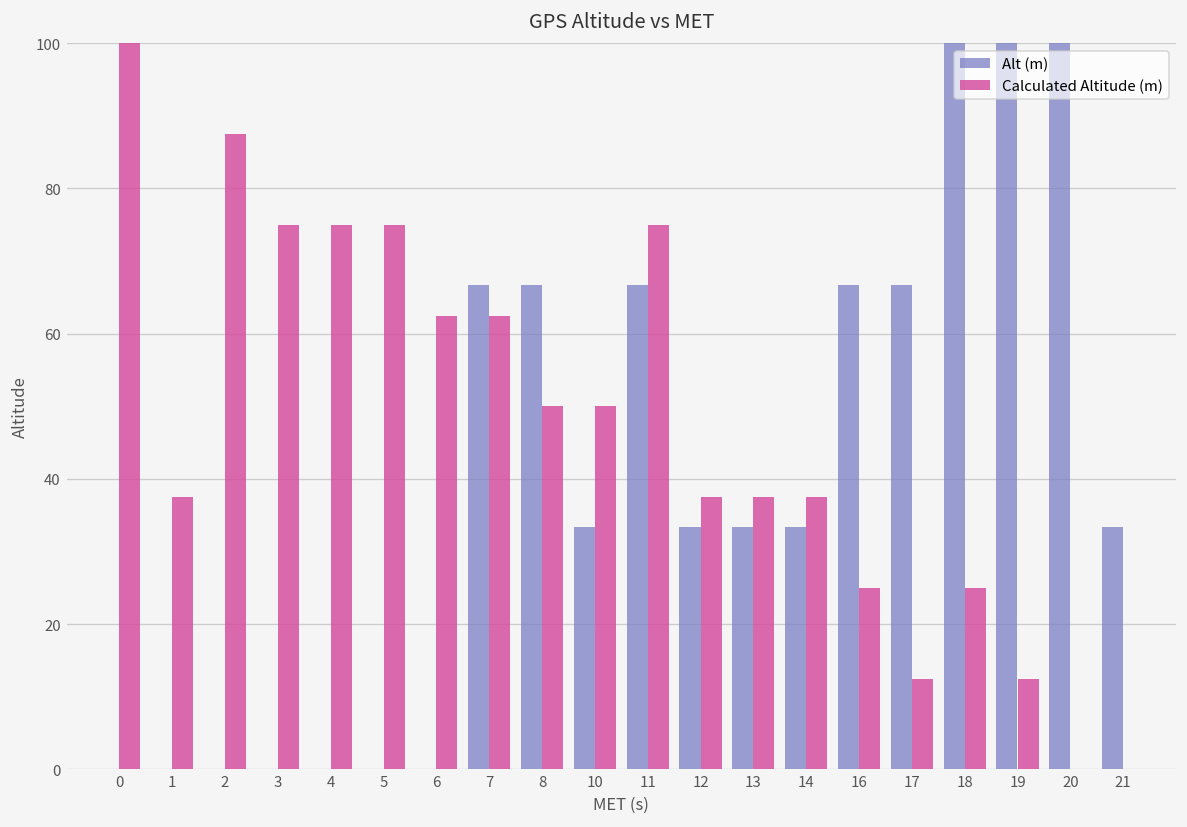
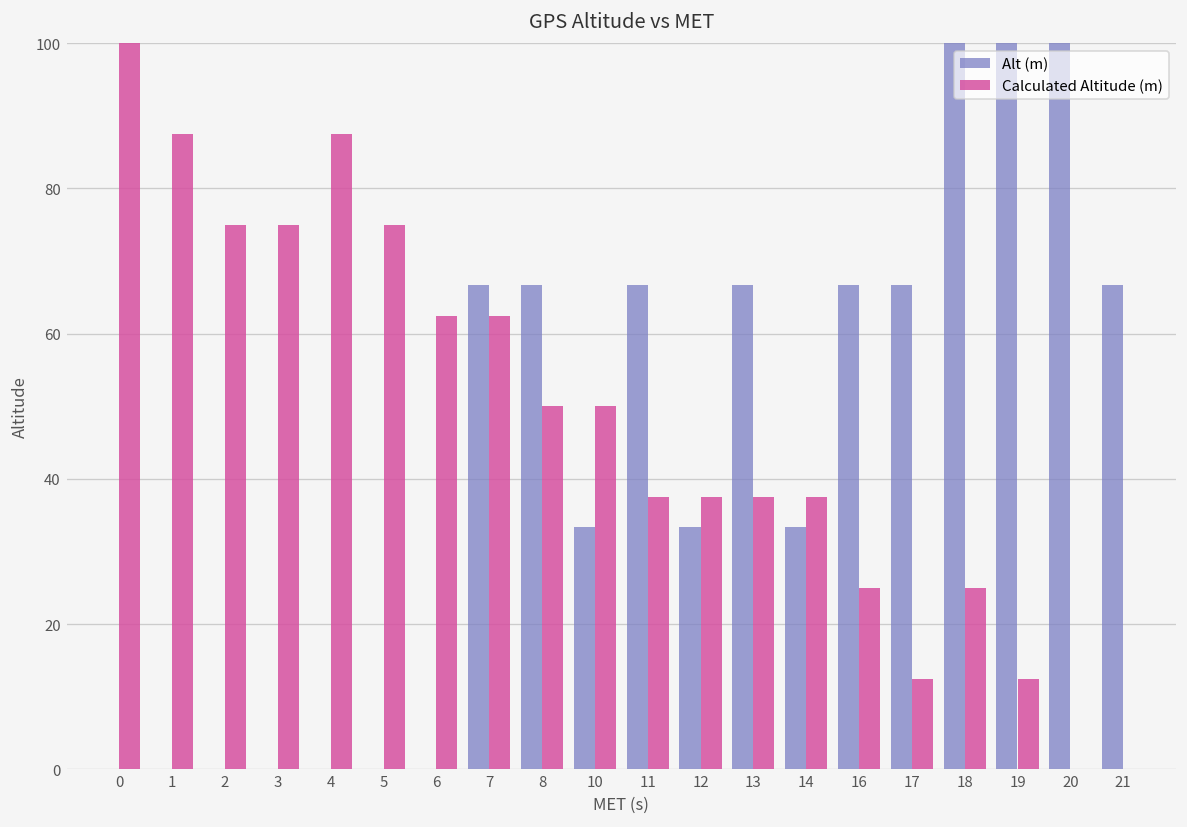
  {
    "Alt (m)": {
      "0": 0,
      "1": 0,
      "2": 0,
      "3": 0,
      "4": 0,
      "5": 0,
      "6": 0,
      "7": 67,
      "8": 67,
      "10": 33,
      "11": 67,
      "12": 33,
-     "13": 33,
+     "13": 67,
      "14": 33,
      "16": 67,
      "17": 67,
      "18": 100,
      "19": 100,
      "20": 100,
-     "21": 33
+     "21": 67
    },
    "Calculated Altitude (m)": {
      "0": 100,
-     "1": 38,
-     "2": 88,
+     "1": 88,
+     "2": 75,
      "3": 75,
-     "4": 75,
+     "4": 88,
      "5": 75,
      "6": 63,
      "7": 63,
      "8": 50,
      "10": 50,
-     "11": 75,
+     "11": 38,
      "12": 38,
      "13": 38,
      "14": 38,
      "16": 25,
      "17": 13,
      "18": 25,
      "19": 13,
      "20": 0,
      "21": 0
    }
  }
